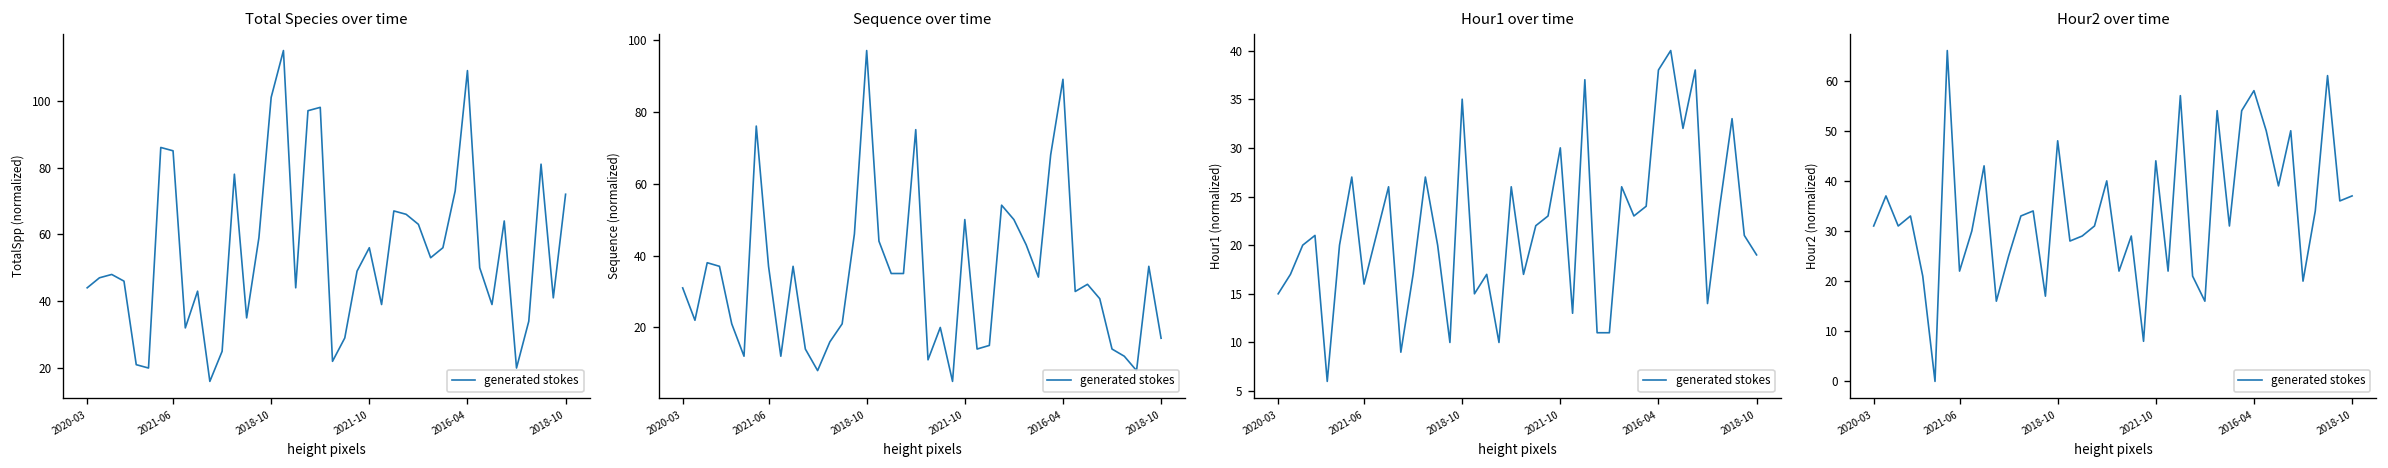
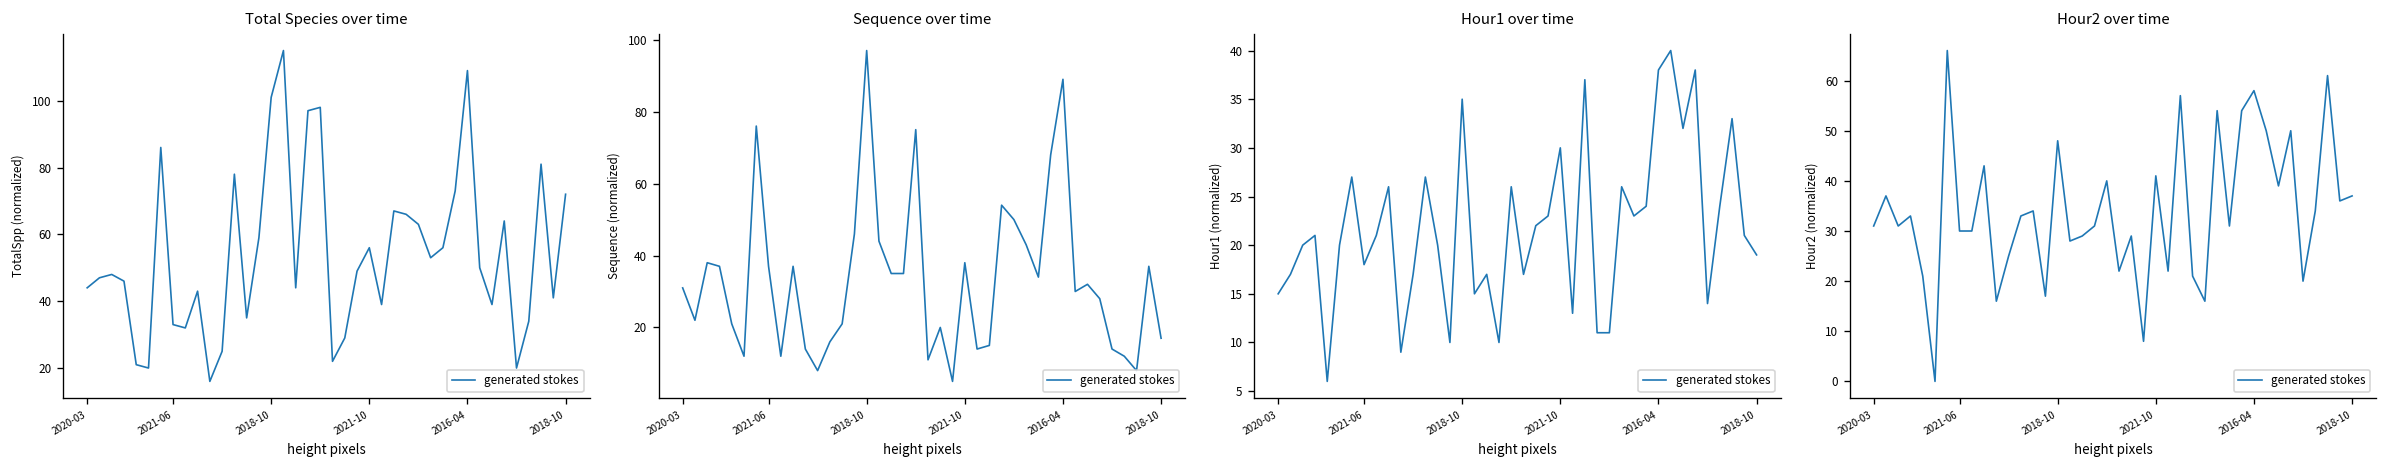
  {
    "Total Species over time": {
      "2020-03": 44,
-     "2021-06": 85,
+     "2021-06": 33,
      "2021-10": 56,
      "2016-04": 109
    },
    "Sequence over time": {
      "2020-03": 31,
      "2021-06": 37,
-     "2021-10": 50,
+     "2021-10": 38,
      "2016-04": 89
    },
    "Hour1 over time": {
      "2020-03": 15,
-     "2021-06": 16,
+     "2021-06": 18,
      "2021-10": 30,
      "2016-04": 38
    },
    "Hour2 over time": {
      "2020-03": 31,
-     "2021-06": 22,
-     "2021-10": 44,
+     "2021-06": 30,
+     "2021-10": 41,
      "2016-04": 58
    }
  }
